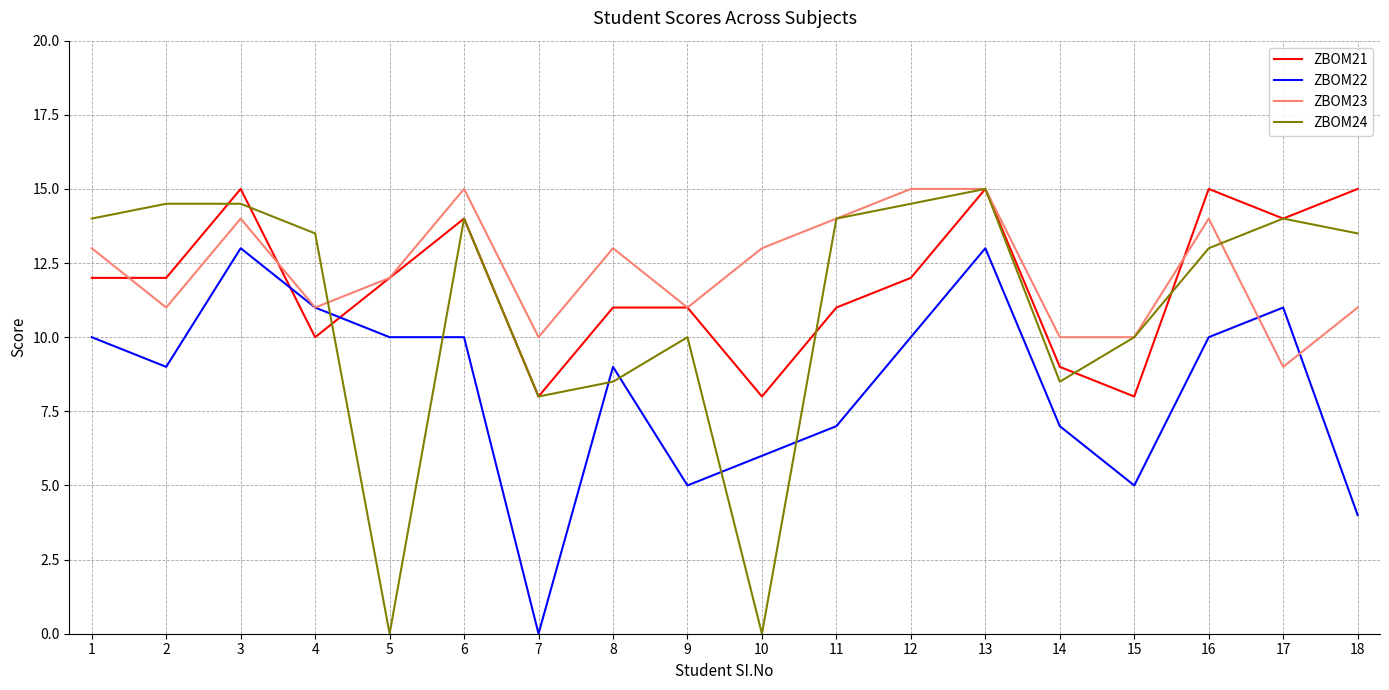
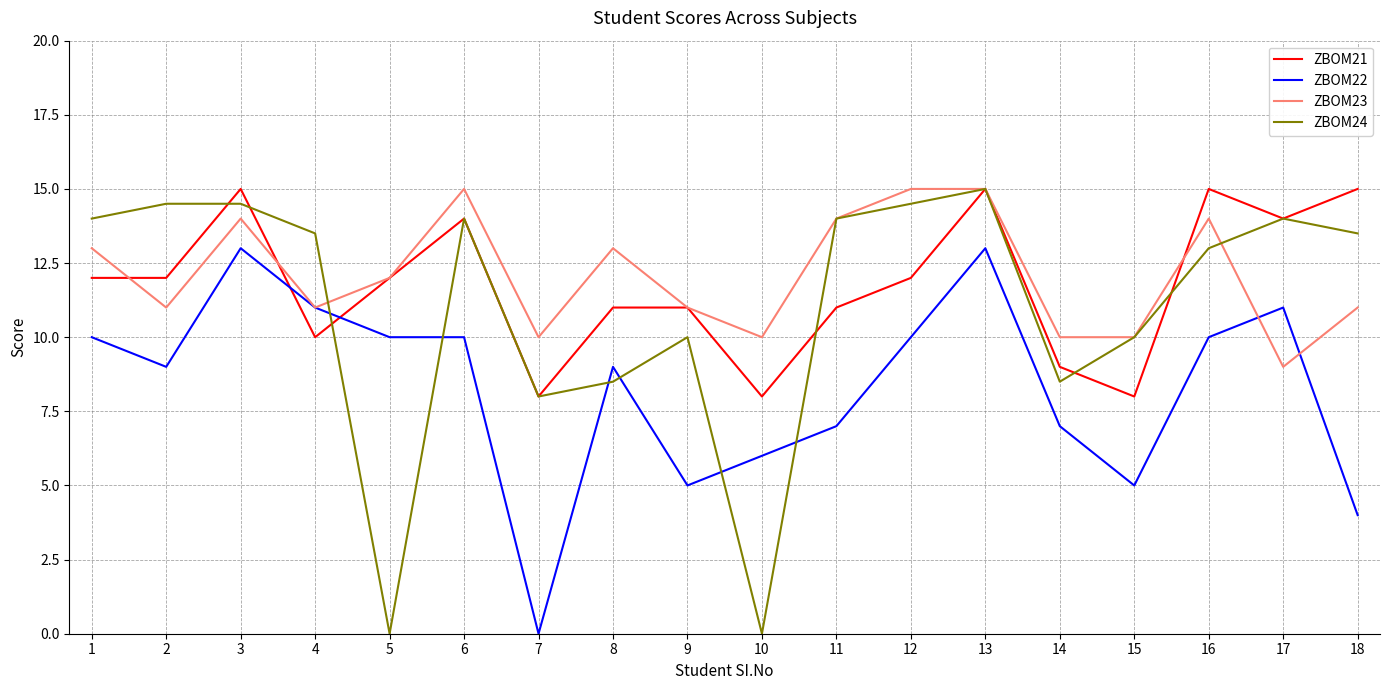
  {
    "ZBOM21": {
      "1": 12,
      "2": 12,
      "3": 15,
      "4": 10,
      "8": 11,
      "10": 8,
      "11": 11,
      "12": 12,
      "14": 9,
      "15": 8,
      "16": 15,
      "18": 15
    },
    "ZBOM22": {
      "1": 10,
      "2": 9,
      "3": 13,
      "5": 10,
      "6": 10,
      "7": 0,
      "8": 9,
      "9": 5,
      "10": 6,
      "11": 7,
      "12": 10,
      "13": 13,
      "14": 7,
      "15": 5,
      "16": 10,
      "17": 11,
      "18": 4
    },
    "ZBOM23": {
      "1": 13,
      "2": 11,
      "3": 14,
      "6": 15,
      "7": 10,
      "8": 13,
-     "10": 13,
+     "10": 10,
      "12": 15,
      "14": 10,
      "16": 14,
      "17": 9,
      "18": 11
    },
    "ZBOM24": {
      "1": 14,
      "2": 14.5,
      "3": 14.5,
      "4": 13.5,
      "5": 0,
      "8": 8.5,
      "9": 10,
      "10": 0,
      "12": 14.5,
      "14": 8.5,
      "16": 13,
      "18": 13.5
    }
  }
